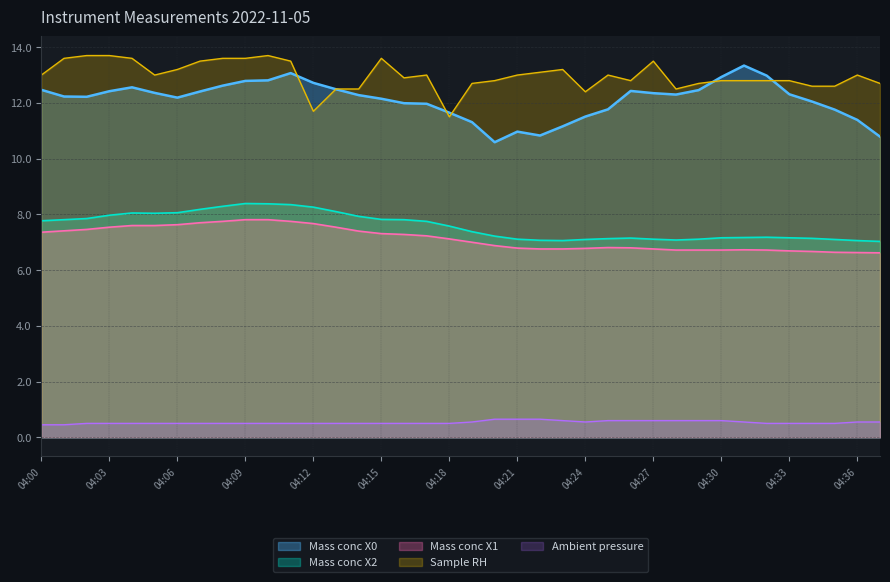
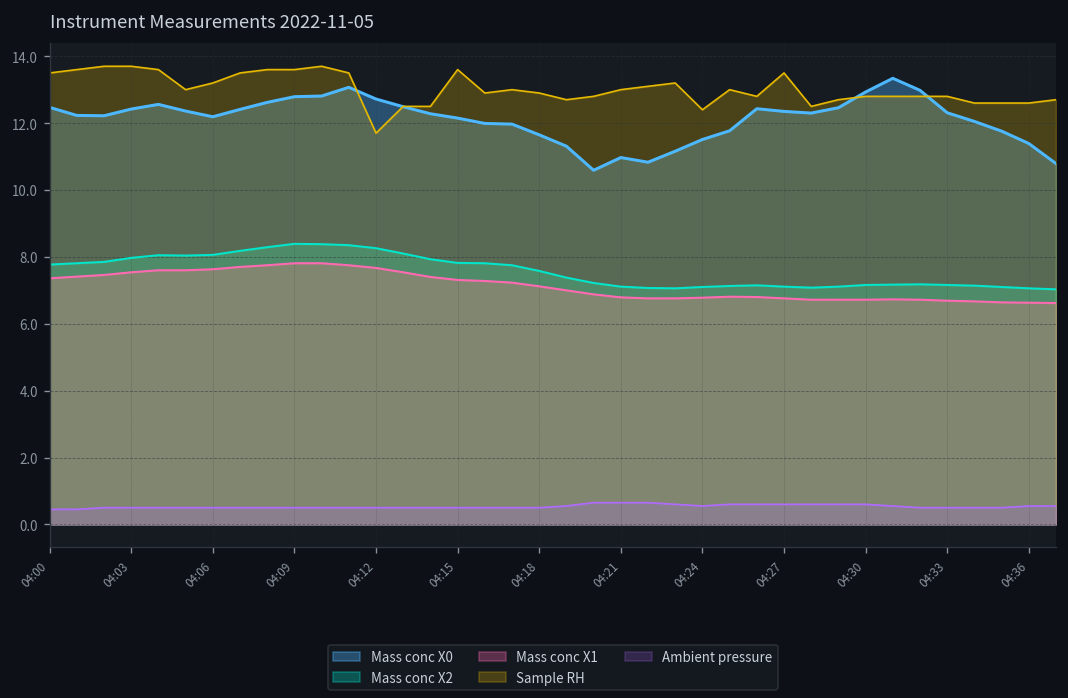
  {
    "Sample RH": {
-     "04:00": 13.0,
+     "04:00": 13.5,
      "04:03": 13.7,
      "04:06": 13.2,
      "04:09": 13.6,
      "04:12": 11.7,
      "04:15": 13.6,
-     "04:18": 11.5,
+     "04:18": 12.9,
      "04:21": 13.0,
      "04:24": 12.4,
      "04:27": 13.5,
      "04:30": 12.8,
      "04:33": 12.8,
-     "04:36": 13.0
+     "04:36": 12.6
    }
  }
